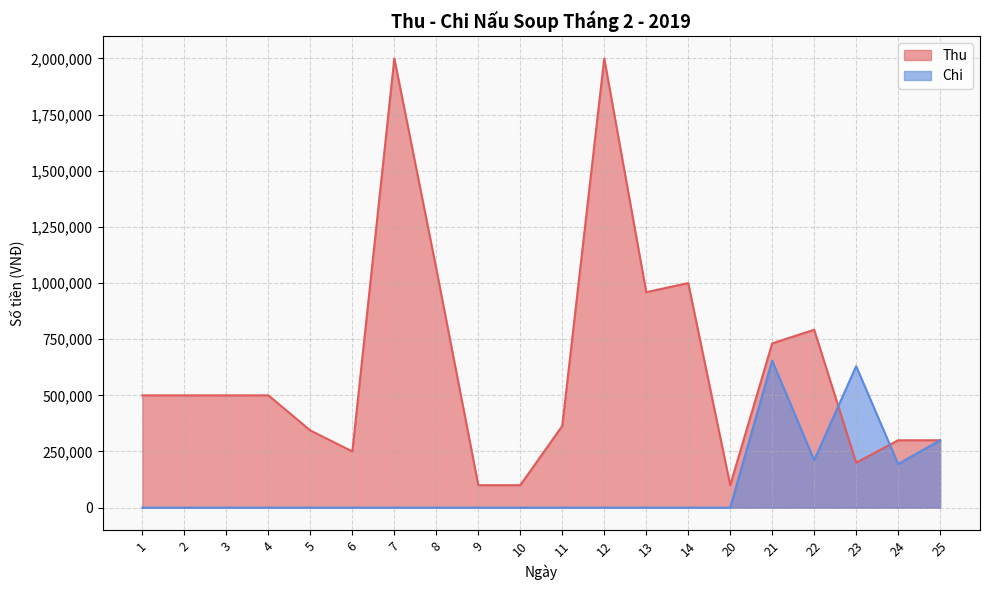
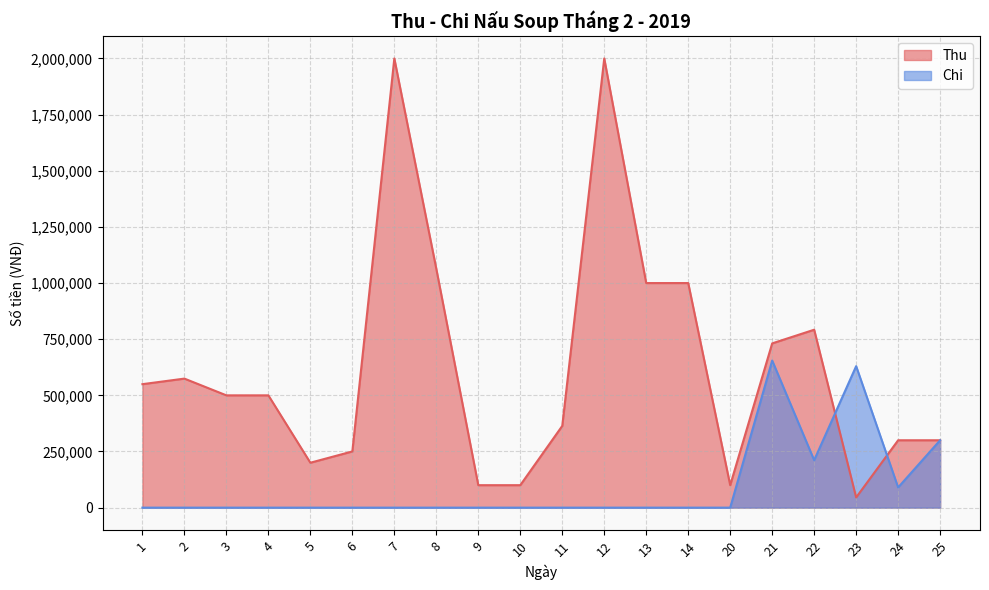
  {
    "Thu": {
-     "1": "500,000",
-     "2": "500,000",
+     "1": "550,000",
+     "2": "570,000",
      "3": "500,000",
      "4": "500,000",
-     "5": "340,000",
+     "5": "200,000",
      "6": "250,000",
      "7": "2,000,000",
      "8": "1,060,000",
      "9": "100,000",
      "10": "100,000",
      "11": "360,000",
      "12": "2,000,000",
-     "13": "960,000",
+     "13": "1,000,000",
      "14": "1,000,000",
      "20": "100,000",
      "21": "730,000",
      "22": "790,000",
-     "23": "200,000",
+     "23": "50,000",
      "24": "300,000"
    },
    "Chi": {
      "1": "0",
      "2": "0",
      "3": "0",
      "4": "0",
      "5": "0",
      "6": "0",
      "7": "0",
      "8": "0",
      "9": "0",
      "10": "0",
      "11": "0",
      "12": "0",
      "13": "0",
      "14": "0",
      "20": "0",
      "21": "660,000",
      "22": "210,000",
      "23": "630,000",
-     "24": "190,000"
+     "24": "90,000"
    }
  }
